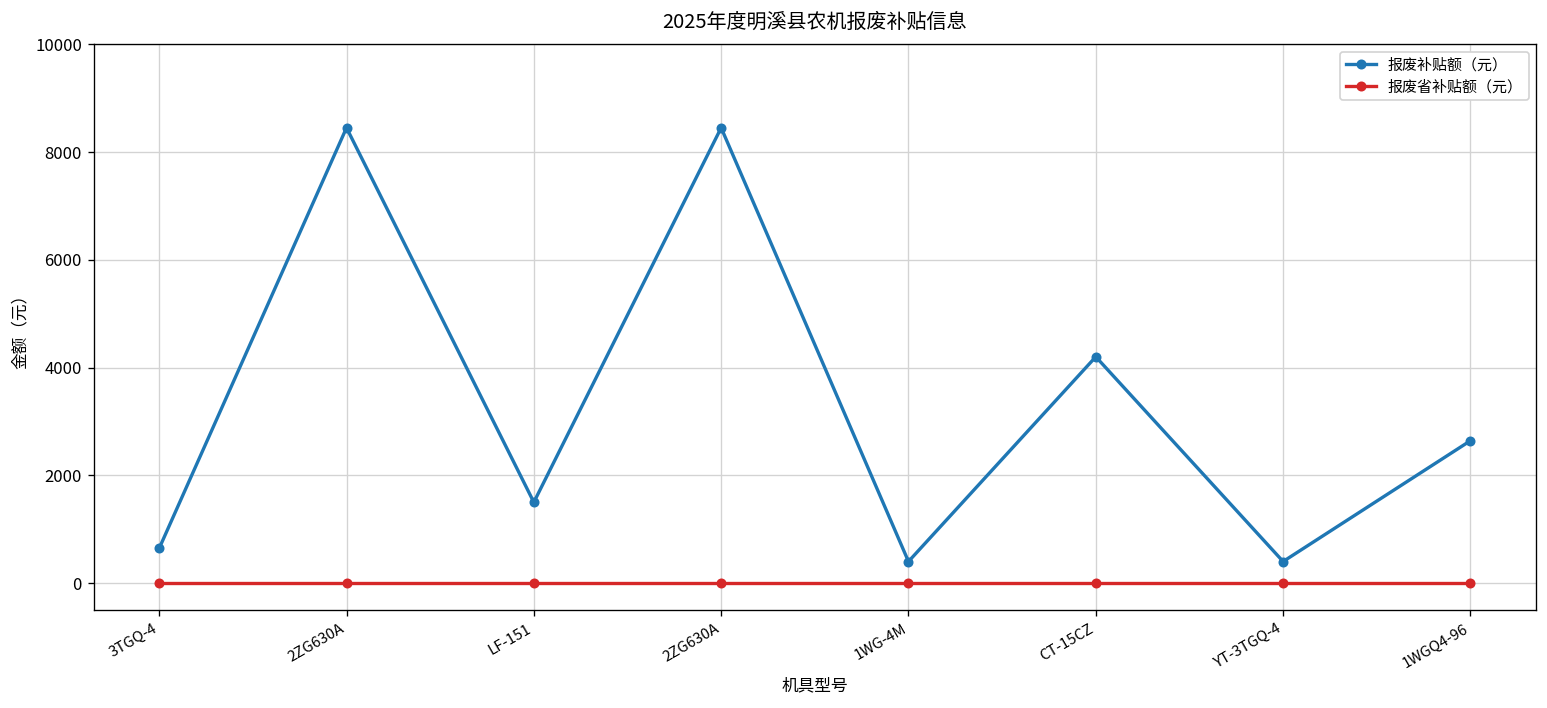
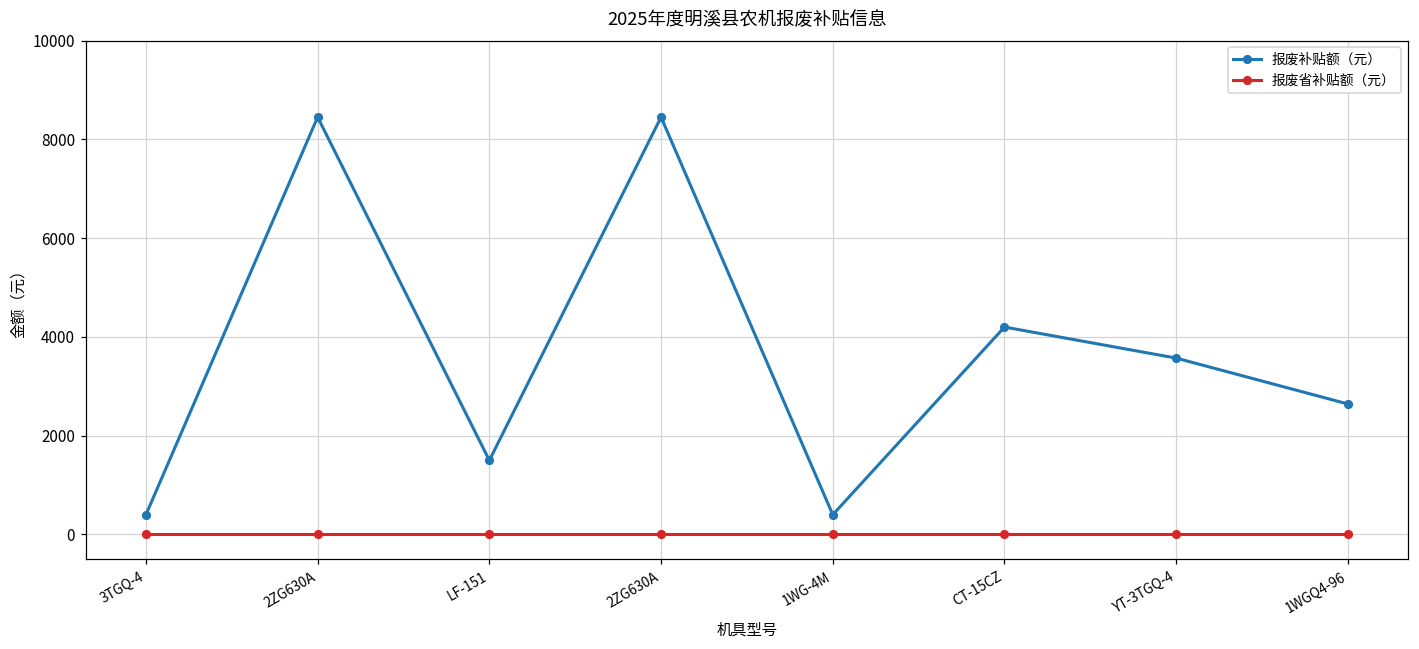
  {
    "报废补贴额（元）": {
-     "3TGQ-4": 600,
+     "3TGQ-4": 400,
      "LF-151": 1500,
      "1WG-4M": 400,
      "CT-15CZ": 4200,
-     "YT-3TGQ-4": 400,
+     "YT-3TGQ-4": 3600,
      "1WGQ4-96": 2600
    },
    "报废省补贴额（元）": {
      "3TGQ-4": 0,
      "LF-151": 0,
      "1WG-4M": 0,
      "CT-15CZ": 0,
      "YT-3TGQ-4": 0,
      "1WGQ4-96": 0
    }
  }
